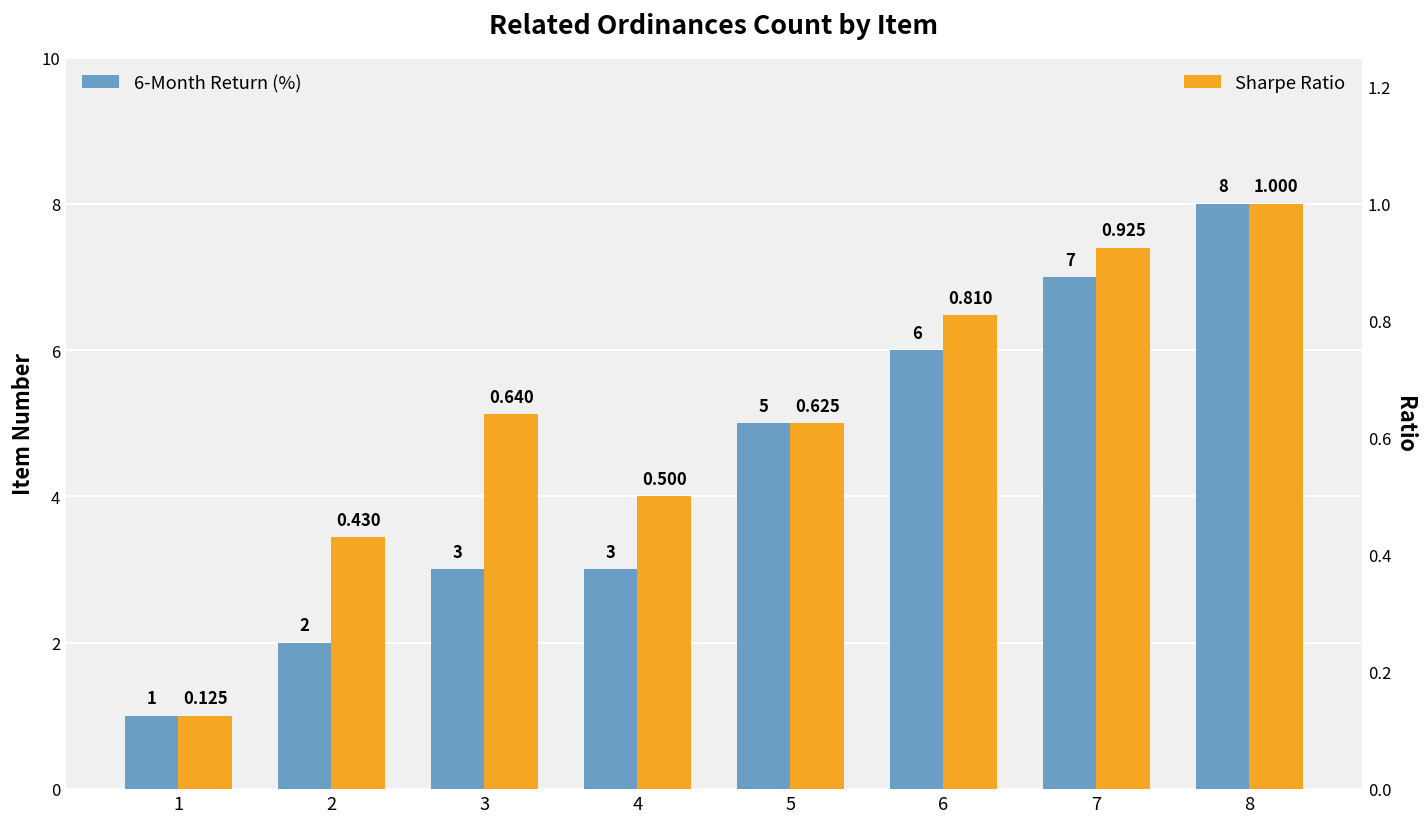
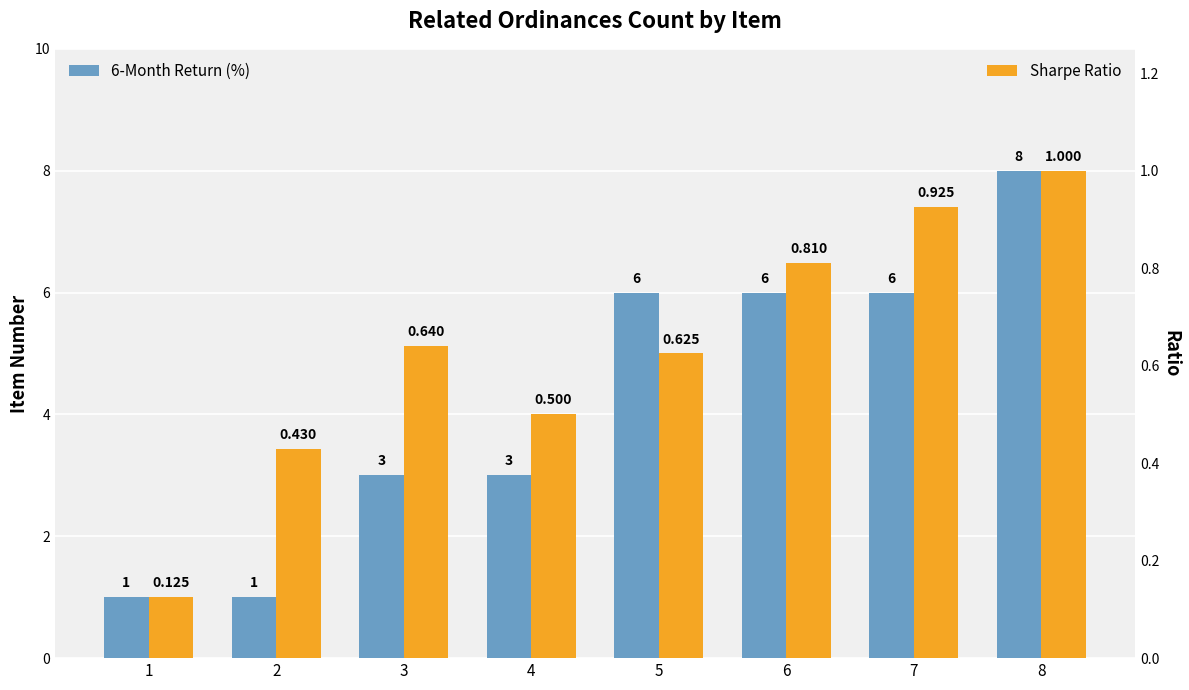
  {
    "6-Month Return (%)": {
      "1": 1,
-     "2": 2,
+     "2": 1,
      "3": 3,
      "4": 3,
-     "5": 5,
+     "5": 6,
      "6": 6,
-     "7": 7,
+     "7": 6,
      "8": 8
    },
    "Sharpe Ratio": {
      "1": 0.125,
      "2": 0.430,
      "3": 0.640,
      "4": 0.500,
      "5": 0.625,
      "6": 0.810,
      "7": 0.925,
      "8": 1.000
    }
  }
